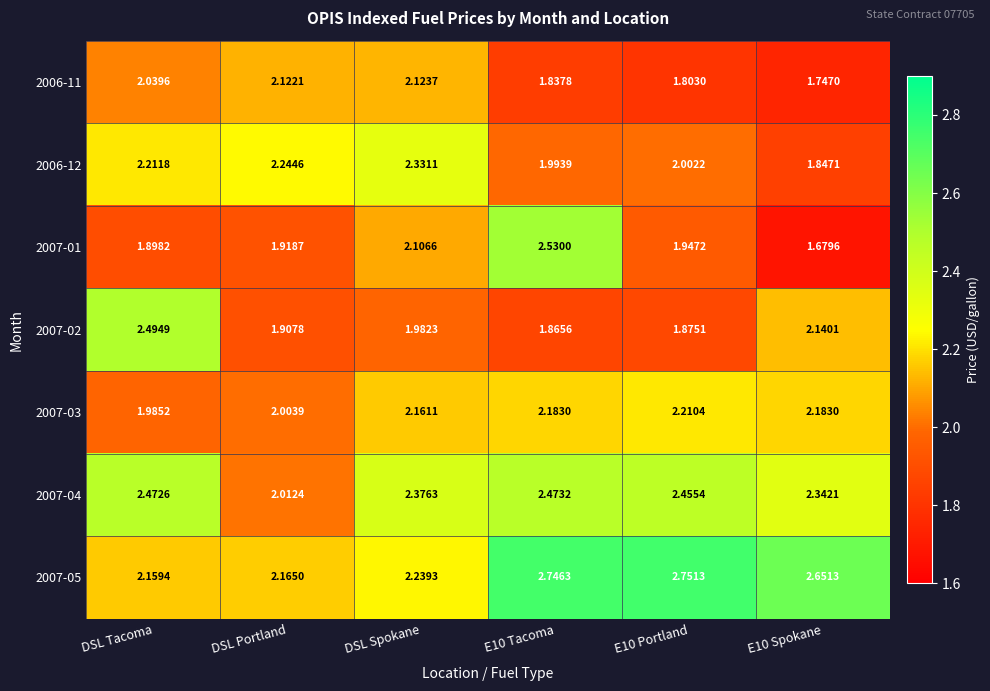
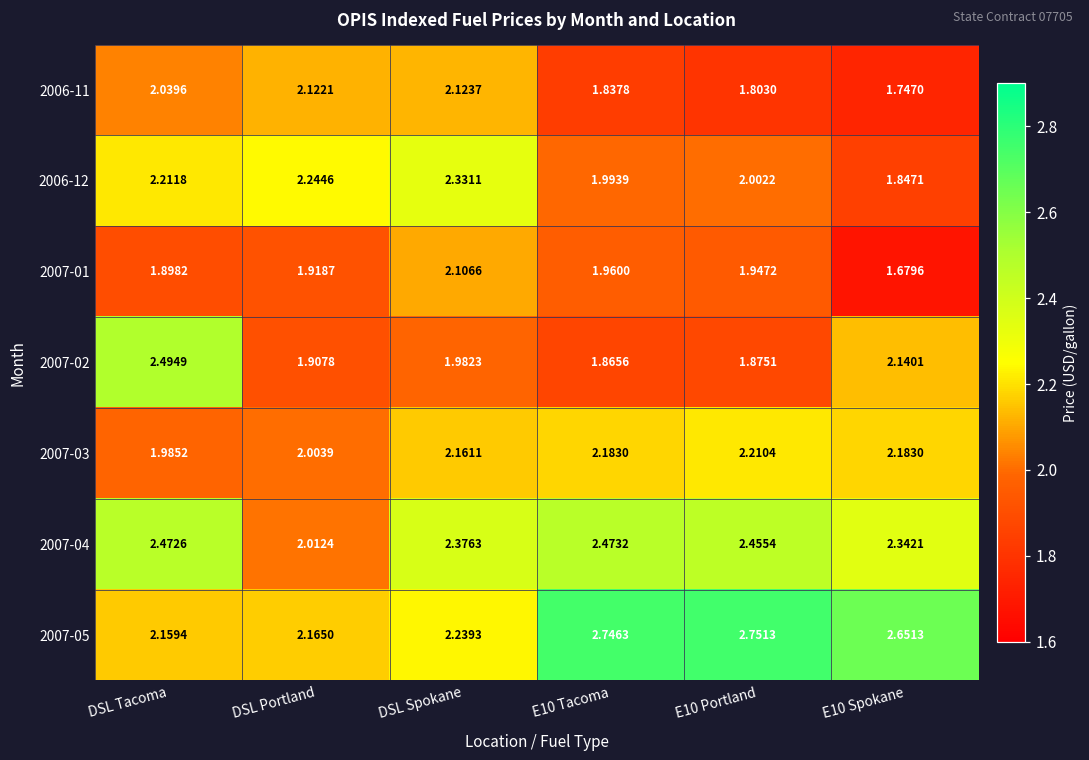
  {
    "2006-11": {
      "DSL Tacoma": 2.0396,
      "DSL Portland": 2.1221,
      "DSL Spokane": 2.1237,
      "E10 Tacoma": 1.8378,
      "E10 Portland": 1.8030,
      "E10 Spokane": 1.7470
    },
    "2006-12": {
      "DSL Tacoma": 2.2118,
      "DSL Portland": 2.2446,
      "DSL Spokane": 2.3311,
      "E10 Tacoma": 1.9939,
      "E10 Portland": 2.0022,
      "E10 Spokane": 1.8471
    },
    "2007-01": {
      "DSL Tacoma": 1.8982,
      "DSL Portland": 1.9187,
      "DSL Spokane": 2.1066,
-     "E10 Tacoma": 2.5300,
+     "E10 Tacoma": 1.9600,
      "E10 Portland": 1.9472,
      "E10 Spokane": 1.6796
    },
    "2007-02": {
      "DSL Tacoma": 2.4949,
      "DSL Portland": 1.9078,
      "DSL Spokane": 1.9823,
      "E10 Tacoma": 1.8656,
      "E10 Portland": 1.8751,
      "E10 Spokane": 2.1401
    },
    "2007-03": {
      "DSL Tacoma": 1.9852,
      "DSL Portland": 2.0039,
      "DSL Spokane": 2.1611,
      "E10 Tacoma": 2.1830,
      "E10 Portland": 2.2104,
      "E10 Spokane": 2.1830
    },
    "2007-04": {
      "DSL Tacoma": 2.4726,
      "DSL Portland": 2.0124,
      "DSL Spokane": 2.3763,
      "E10 Tacoma": 2.4732,
      "E10 Portland": 2.4554,
      "E10 Spokane": 2.3421
    },
    "2007-05": {
      "DSL Tacoma": 2.1594,
      "DSL Portland": 2.1650,
      "DSL Spokane": 2.2393,
      "E10 Tacoma": 2.7463,
      "E10 Portland": 2.7513,
      "E10 Spokane": 2.6513
    }
  }
